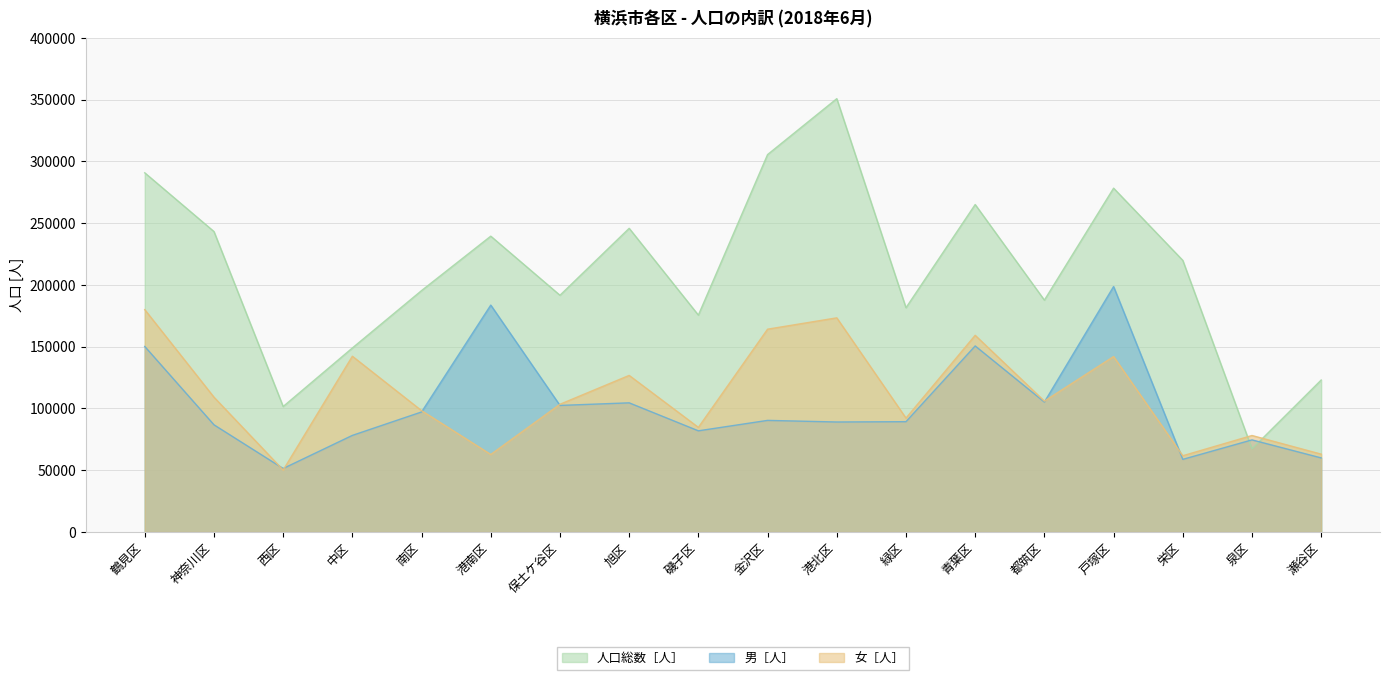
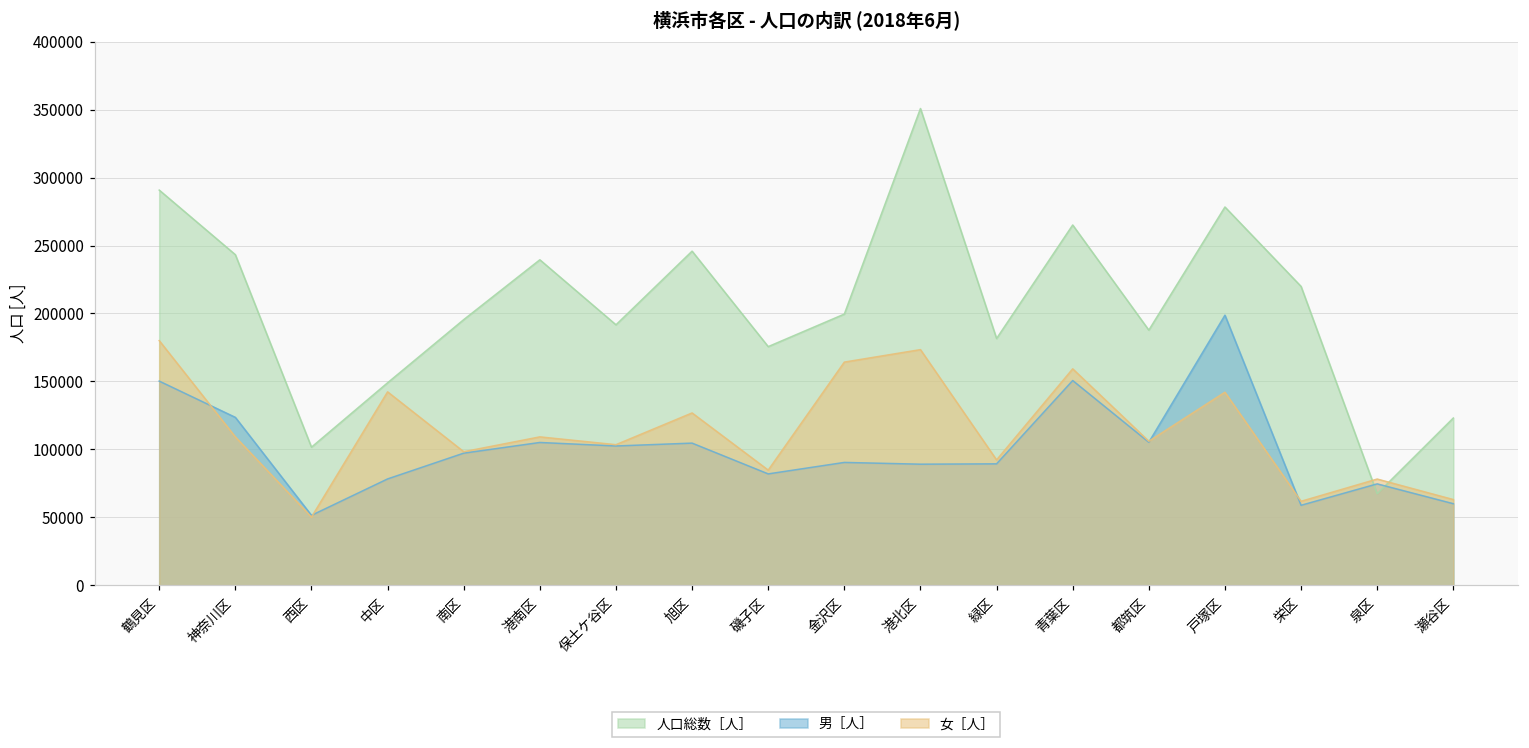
  {
    "人口総数［人］": {
      "鶴見区": 291000,
      "神奈川区": 243000,
      "西区": 102000,
      "中区": 149000,
      "南区": 195000,
      "港南区": 240000,
      "保土ケ谷区": 192000,
      "旭区": 246000,
      "磯子区": 176000,
-     "金沢区": 306000,
+     "金沢区": 200000,
      "港北区": 351000,
      "緑区": 182000,
      "青葉区": 265000,
      "都筑区": 188000,
      "戸塚区": 278000,
      "栄区": 220000,
      "泉区": 67000,
      "瀬谷区": 123000
    },
    "男［人］": {
      "鶴見区": 150000,
-     "神奈川区": 87000,
+     "神奈川区": 124000,
      "中区": 78000,
-     "港南区": 184000,
+     "港南区": 105000,
      "旭区": 105000,
      "磯子区": 82000,
      "金沢区": 90000,
      "港北区": 89000,
      "緑区": 89000,
      "青葉区": 151000,
      "戸塚区": 199000,
      "栄区": 59000,
      "泉区": 75000,
      "瀬谷区": 60000
    },
    "女［人］": {
      "鶴見区": 180000,
      "神奈川区": 109000,
      "中区": 142000,
-     "港南区": 63000,
+     "港南区": 109000,
      "旭区": 127000,
      "磯子区": 85000,
      "金沢区": 164000,
      "港北区": 173000,
      "緑区": 92000,
      "青葉区": 159000,
      "戸塚区": 142000,
      "栄区": 62000,
      "泉区": 78000,
      "瀬谷区": 63000
    }
  }
